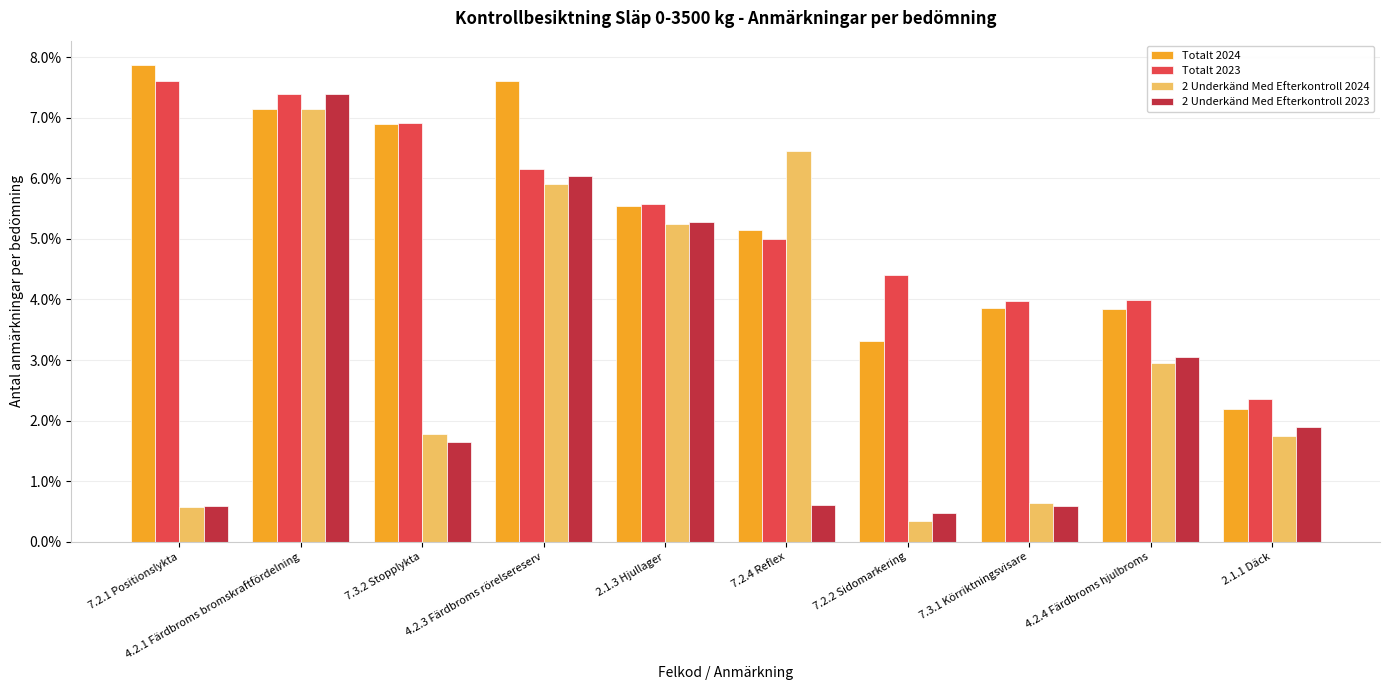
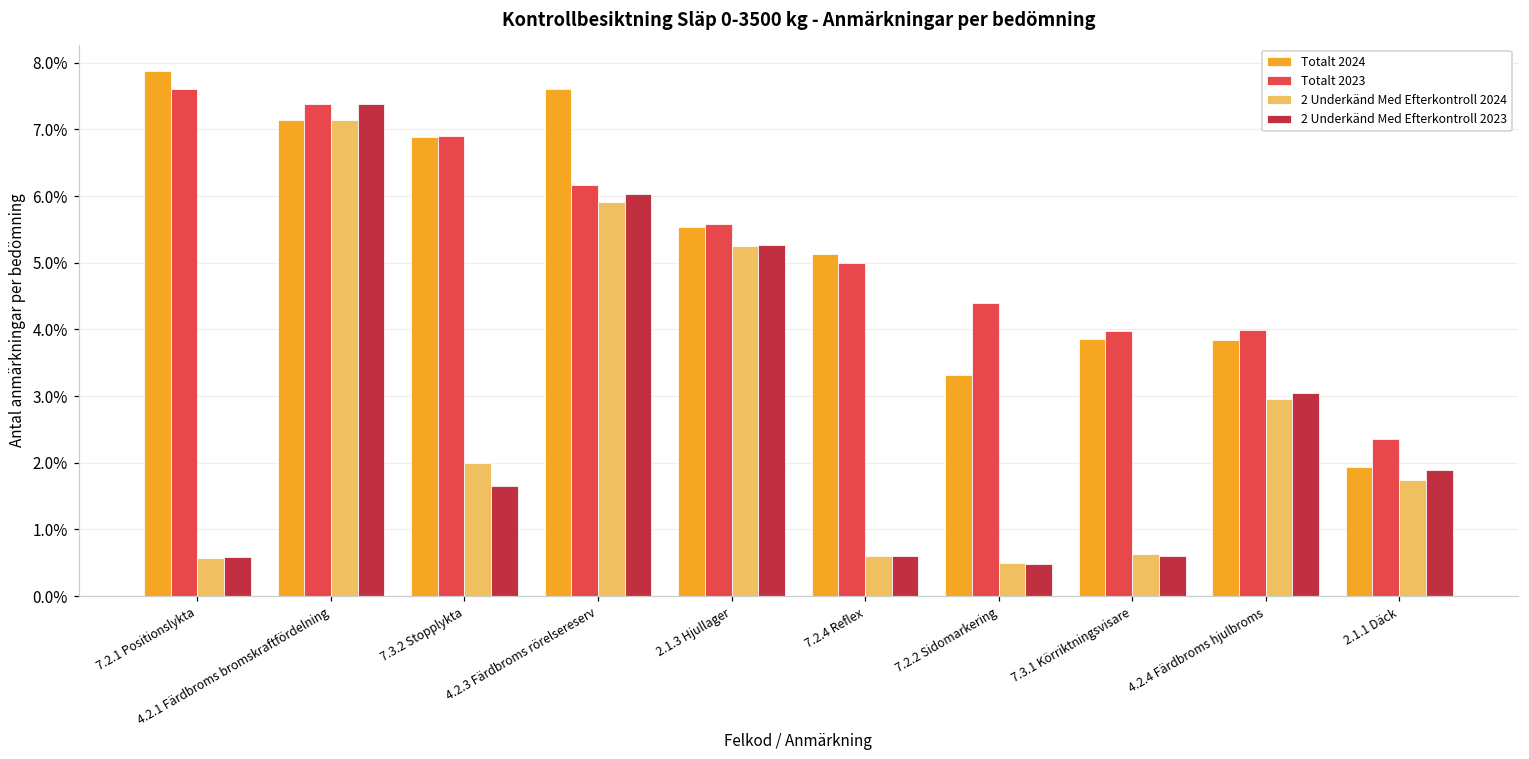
  {
    "Totalt 2024": {
      "7.2.1 Positionslykta": "7.9%",
      "4.2.1 Färdbroms bromskraftfördelning": "7.1%",
      "7.3.2 Stopplykta": "6.9%",
      "4.2.3 Färdbroms rörelsereserv": "7.6%",
      "2.1.3 Hjullager": "5.5%",
      "7.2.4 Reflex": "5.1%",
      "7.2.2 Sidomarkering": "3.3%",
      "7.3.1 Körriktningsvisare": "3.9%",
      "4.2.4 Färdbroms hjulbroms": "3.8%",
-     "2.1.1 Däck": "2.2%"
+     "2.1.1 Däck": "1.9%"
    },
    "2 Underkänd Med Efterkontroll 2024": {
      "7.2.1 Positionslykta": "0.6%",
      "4.2.1 Färdbroms bromskraftfördelning": "7.1%",
-     "7.3.2 Stopplykta": "1.8%",
+     "7.3.2 Stopplykta": "2.0%",
      "4.2.3 Färdbroms rörelsereserv": "5.9%",
      "2.1.3 Hjullager": "5.2%",
-     "7.2.4 Reflex": "6.4%",
-     "7.2.2 Sidomarkering": "0.3%",
+     "7.2.4 Reflex": "0.6%",
+     "7.2.2 Sidomarkering": "0.5%",
      "7.3.1 Körriktningsvisare": "0.6%",
      "4.2.4 Färdbroms hjulbroms": "3.0%",
      "2.1.1 Däck": "1.7%"
    }
  }
